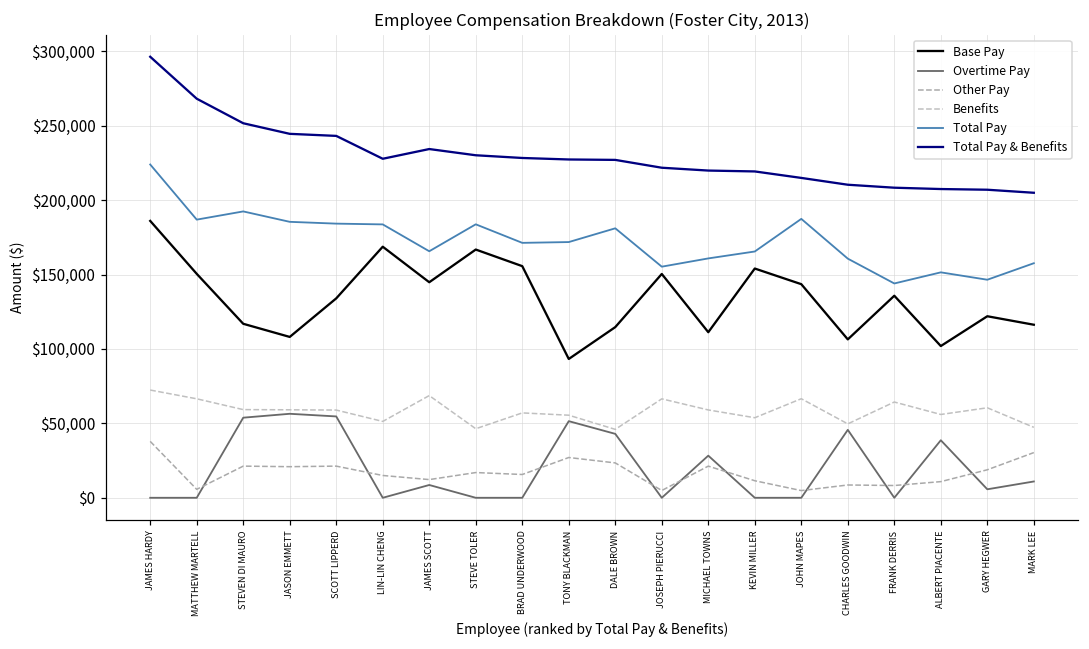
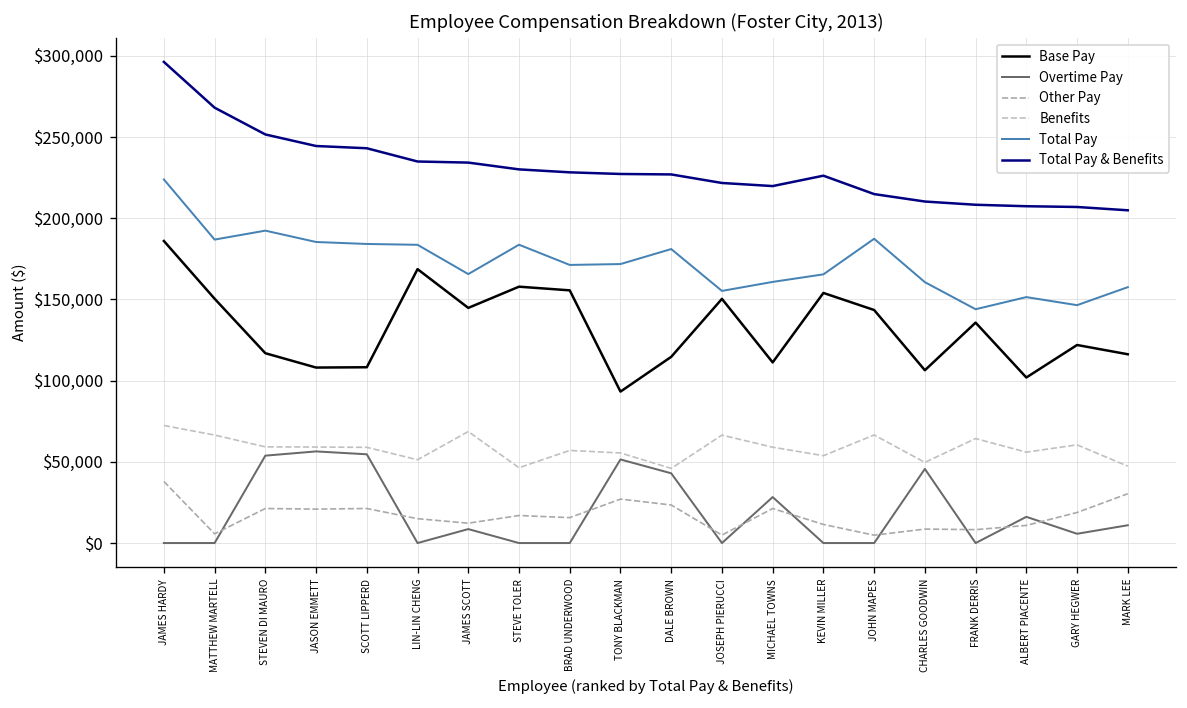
  {
    "Base Pay": {
      "JAMES HARDY": "$186,000",
      "MATTHEW MARTELL": "$150,000",
      "STEVEN DI MAURO": "$117,000",
      "JASON EMMETT": "$108,000",
-     "SCOTT LIPPERD": "$134,000",
+     "SCOTT LIPPERD": "$108,000",
      "LIN-LIN CHENG": "$169,000",
      "JAMES SCOTT": "$145,000",
-     "STEVE TOLER": "$167,000",
+     "STEVE TOLER": "$158,000",
      "BRAD UNDERWOOD": "$156,000",
      "TONY BLACKMAN": "$93,000",
      "DALE BROWN": "$115,000",
      "JOSEPH PIERUCCI": "$150,000",
      "MICHAEL TOWNS": "$111,000",
      "KEVIN MILLER": "$154,000",
      "JOHN MAPES": "$144,000",
      "CHARLES GOODWIN": "$106,000",
      "FRANK DERRIS": "$136,000",
      "ALBERT PIACENTE": "$102,000",
      "GARY HEGWER": "$122,000",
      "MARK LEE": "$116,000"
    },
    "Overtime Pay": {
      "JAMES HARDY": "$0",
      "MATTHEW MARTELL": "$0",
      "STEVEN DI MAURO": "$54,000",
      "JASON EMMETT": "$56,000",
      "SCOTT LIPPERD": "$55,000",
      "LIN-LIN CHENG": "$0",
      "JAMES SCOTT": "$9,000",
      "STEVE TOLER": "$0",
      "BRAD UNDERWOOD": "$0",
      "TONY BLACKMAN": "$51,000",
      "DALE BROWN": "$43,000",
      "JOSEPH PIERUCCI": "$0",
      "MICHAEL TOWNS": "$28,000",
      "KEVIN MILLER": "$0",
      "JOHN MAPES": "$0",
      "CHARLES GOODWIN": "$46,000",
      "FRANK DERRIS": "$0",
-     "ALBERT PIACENTE": "$39,000",
+     "ALBERT PIACENTE": "$16,000",
      "GARY HEGWER": "$6,000",
      "MARK LEE": "$11,000"
    },
    "Total Pay": {
      "JAMES HARDY": "$224,000",
      "MATTHEW MARTELL": "$187,000",
      "STEVEN DI MAURO": "$192,000",
      "JASON EMMETT": "$185,000",
      "SCOTT LIPPERD": "$184,000",
      "LIN-LIN CHENG": "$184,000",
      "JAMES SCOTT": "$166,000",
      "STEVE TOLER": "$184,000",
      "BRAD UNDERWOOD": "$171,000",
      "TONY BLACKMAN": "$172,000",
      "DALE BROWN": "$181,000",
      "JOSEPH PIERUCCI": "$155,000",
      "MICHAEL TOWNS": "$161,000",
      "KEVIN MILLER": "$165,000",
      "JOHN MAPES": "$187,000",
      "CHARLES GOODWIN": "$161,000",
      "FRANK DERRIS": "$144,000",
      "ALBERT PIACENTE": "$151,000",
      "GARY HEGWER": "$146,000",
      "MARK LEE": "$158,000"
    },
    "Total Pay & Benefits": {
      "JAMES HARDY": "$296,000",
      "MATTHEW MARTELL": "$268,000",
      "STEVEN DI MAURO": "$252,000",
      "JASON EMMETT": "$245,000",
      "SCOTT LIPPERD": "$243,000",
-     "LIN-LIN CHENG": "$228,000",
+     "LIN-LIN CHENG": "$235,000",
      "JAMES SCOTT": "$234,000",
      "STEVE TOLER": "$230,000",
      "BRAD UNDERWOOD": "$228,000",
      "TONY BLACKMAN": "$227,000",
      "DALE BROWN": "$227,000",
      "JOSEPH PIERUCCI": "$222,000",
      "MICHAEL TOWNS": "$220,000",
-     "KEVIN MILLER": "$219,000",
+     "KEVIN MILLER": "$226,000",
      "JOHN MAPES": "$215,000",
      "CHARLES GOODWIN": "$210,000",
      "FRANK DERRIS": "$208,000",
      "ALBERT PIACENTE": "$207,000",
      "GARY HEGWER": "$207,000",
      "MARK LEE": "$205,000"
    }
  }
